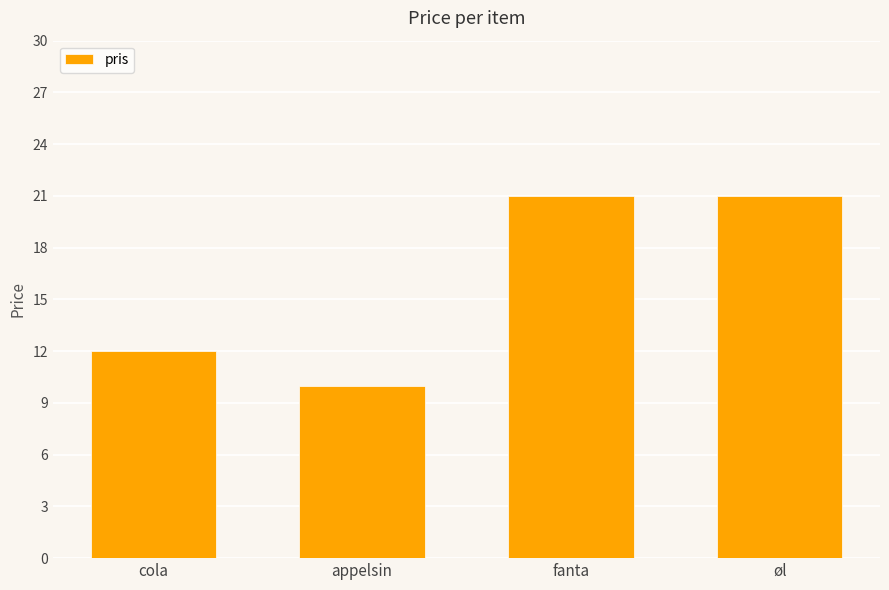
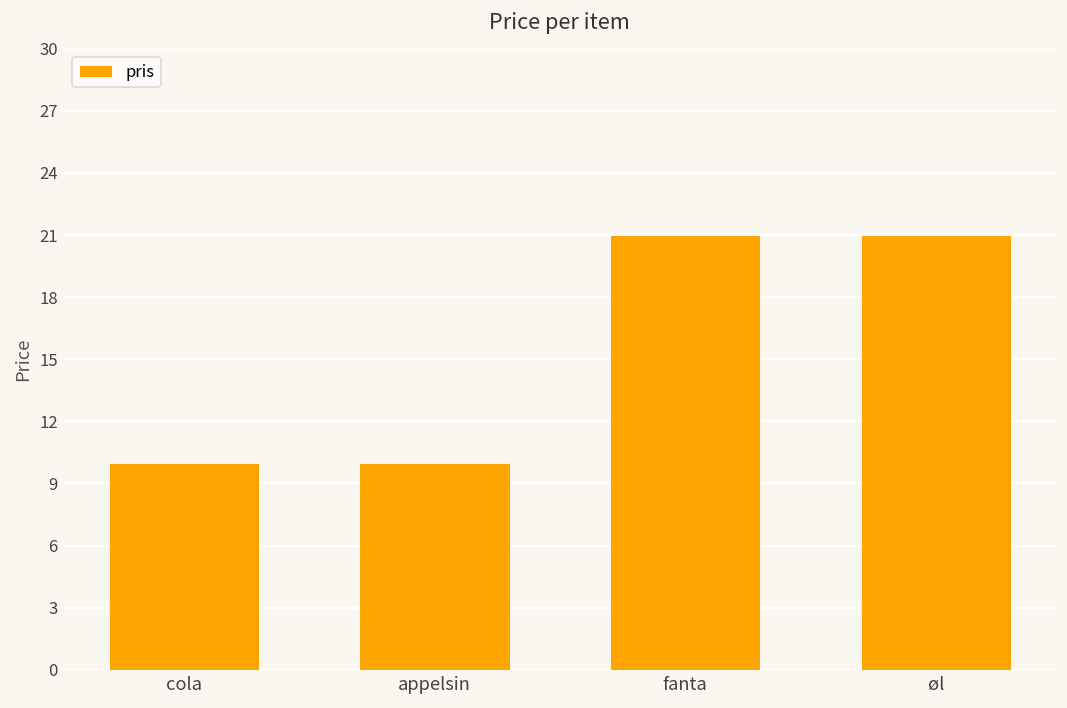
  {
-   "cola": 12,
+   "cola": 10,
    "appelsin": 10,
    "fanta": 21,
    "øl": 21
  }
